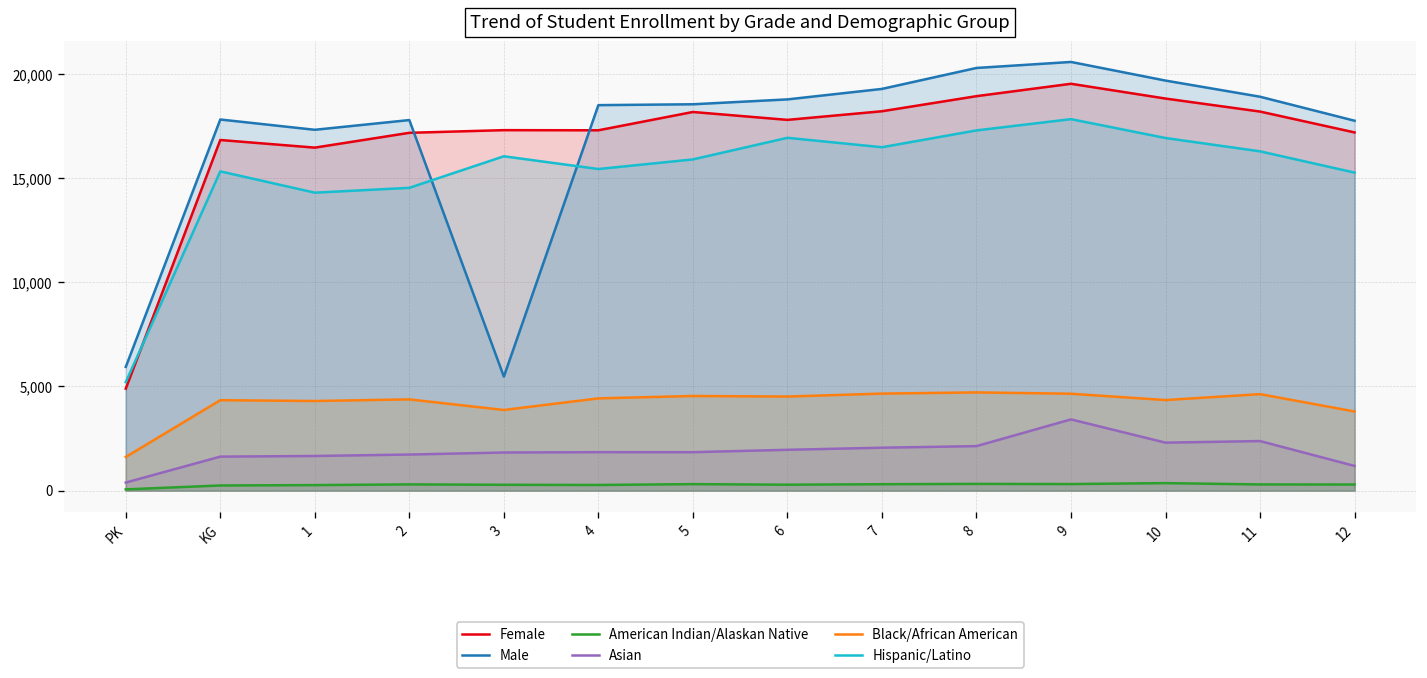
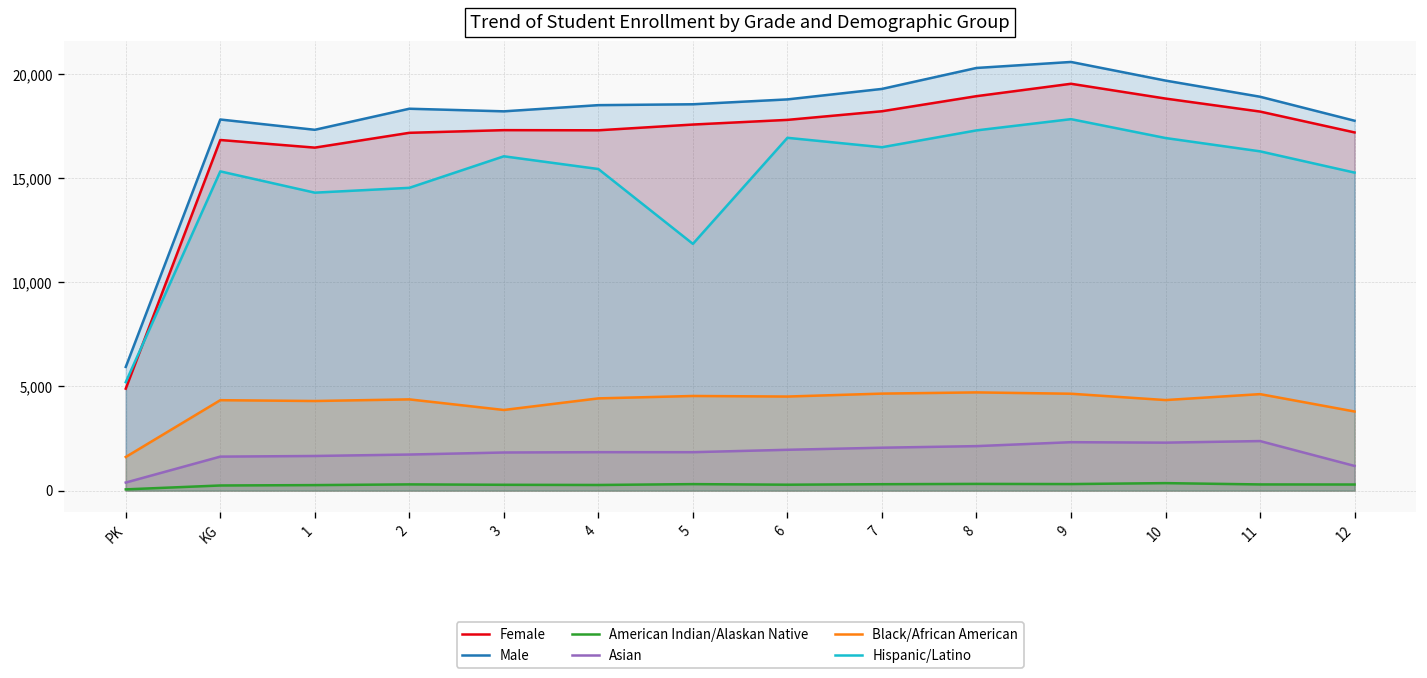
  {
    "Female": {
      "PK": "4,900",
      "KG": "16,800",
      "1": "16,500",
      "2": "17,200",
      "3": "17,300",
      "4": "17,300",
-     "5": "18,200",
+     "5": "17,600",
      "6": "17,800",
      "7": "18,200",
      "8": "18,900",
      "9": "19,500",
      "10": "18,800",
      "11": "18,200",
      "12": "17,200"
    },
    "Male": {
      "PK": "5,900",
      "KG": "17,800",
      "1": "17,300",
-     "2": "17,800",
-     "3": "5,500",
+     "2": "18,300",
+     "3": "18,200",
      "4": "18,500",
      "5": "18,500",
      "6": "18,800",
      "7": "19,300",
      "8": "20,300",
      "9": "20,600",
      "10": "19,700",
      "11": "18,900",
      "12": "17,800"
    },
    "American Indian/Alaskan Native": {
      "PK": "100",
      "KG": "200",
      "1": "300",
      "2": "300",
      "3": "300",
      "4": "300",
      "5": "300",
      "6": "300",
      "7": "300",
      "8": "300",
      "9": "300",
      "10": "400",
      "11": "300",
      "12": "300"
    },
    "Asian": {
      "PK": "400",
      "KG": "1,600",
      "1": "1,700",
      "2": "1,700",
      "3": "1,800",
      "4": "1,800",
      "5": "1,800",
      "6": "2,000",
      "7": "2,100",
      "8": "2,100",
-     "9": "3,400",
+     "9": "2,300",
      "10": "2,300",
      "11": "2,400",
      "12": "1,200"
    },
    "Black/African American": {
      "PK": "1,600",
      "KG": "4,300",
      "1": "4,300",
      "2": "4,400",
      "3": "3,900",
      "4": "4,400",
      "5": "4,500",
      "6": "4,500",
      "7": "4,700",
      "8": "4,700",
      "9": "4,600",
      "10": "4,300",
      "11": "4,600",
      "12": "3,800"
    },
    "Hispanic/Latino": {
      "PK": "5,200",
      "KG": "15,300",
      "1": "14,300",
      "2": "14,500",
      "3": "16,000",
      "4": "15,400",
-     "5": "15,900",
+     "5": "11,800",
      "6": "16,900",
      "7": "16,500",
      "8": "17,300",
      "9": "17,800",
      "10": "16,900",
      "11": "16,300",
      "12": "15,300"
    }
  }
